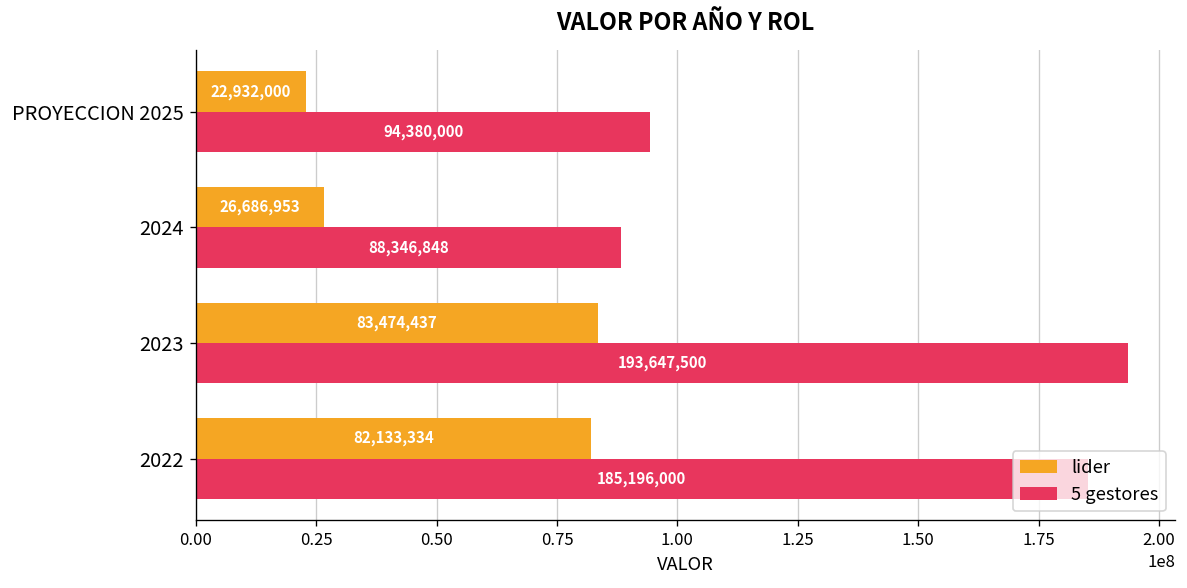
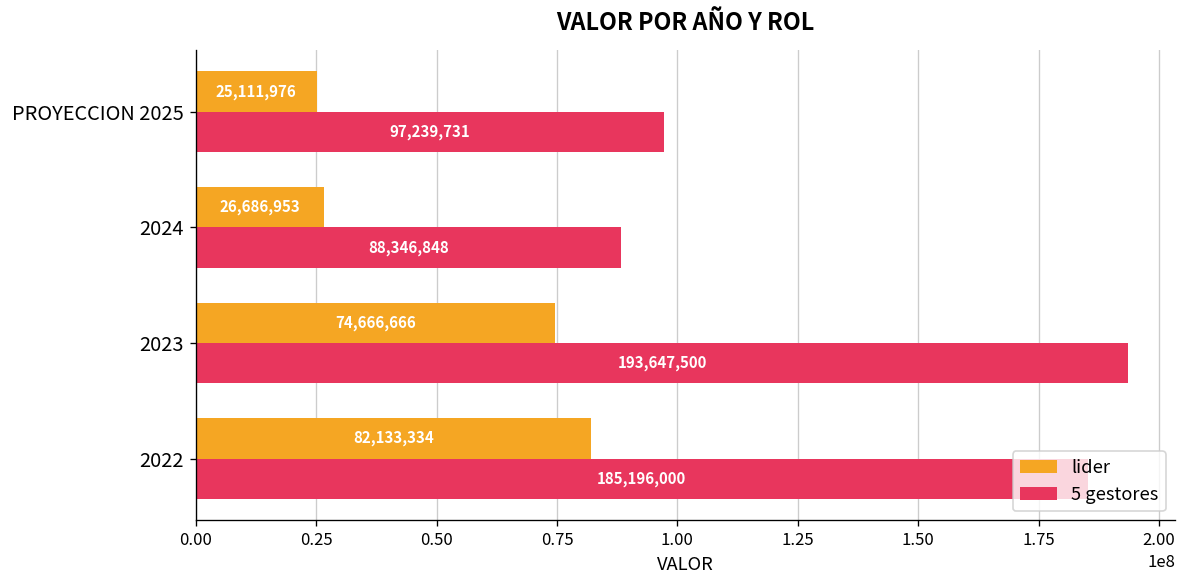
  {
    "lider": {
-     "PROYECCION 2025": "22,932,000",
+     "PROYECCION 2025": "25,111,976",
      "2024": "26,686,953",
-     "2023": "83,474,437",
+     "2023": "74,666,666",
      "2022": "82,133,334"
    },
    "5 gestores": {
-     "PROYECCION 2025": "94,380,000",
+     "PROYECCION 2025": "97,239,731",
      "2024": "88,346,848",
      "2023": "193,647,500"
    }
  }
